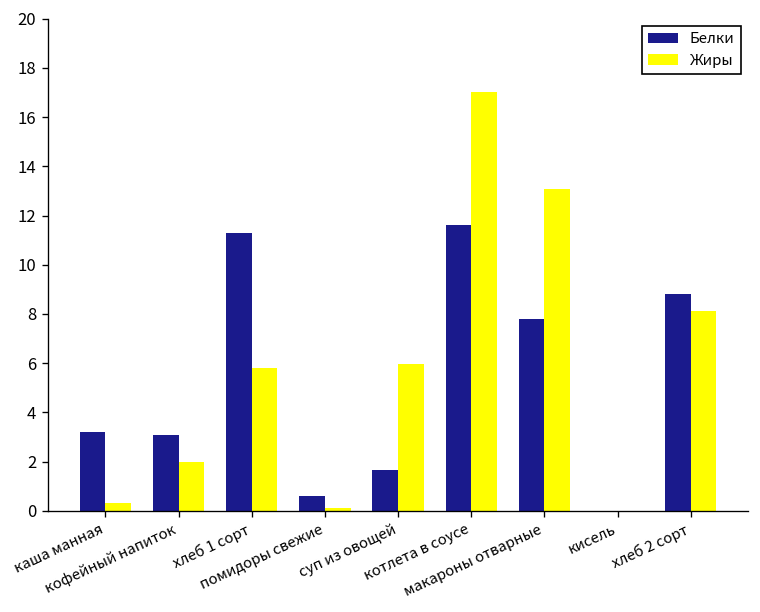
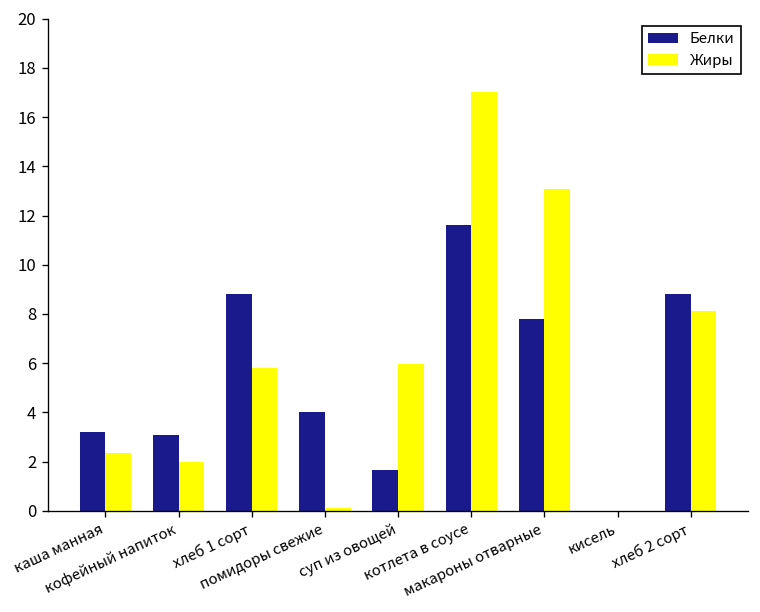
  {
    "Белки": {
      "каша манная": 3.2,
      "кофейный напиток": 3.1,
-     "хлеб 1 сорт": 11.3,
-     "помидоры свежие": 0.6,
+     "хлеб 1 сорт": 8.8,
+     "помидоры свежие": 4.0,
      "суп из овощей": 1.7,
      "котлета в соусе": 11.6,
      "макароны отварные": 7.8,
      "кисель": 0.0,
      "хлеб 2 сорт": 8.8
    },
    "Жиры": {
-     "каша манная": 0.3,
+     "каша манная": 2.3,
      "кофейный напиток": 2.0,
      "хлеб 1 сорт": 5.8,
      "суп из овощей": 6.0,
      "котлета в соусе": 17.0,
      "макароны отварные": 13.1,
      "кисель": 0.0,
      "хлеб 2 сорт": 8.1
    }
  }
